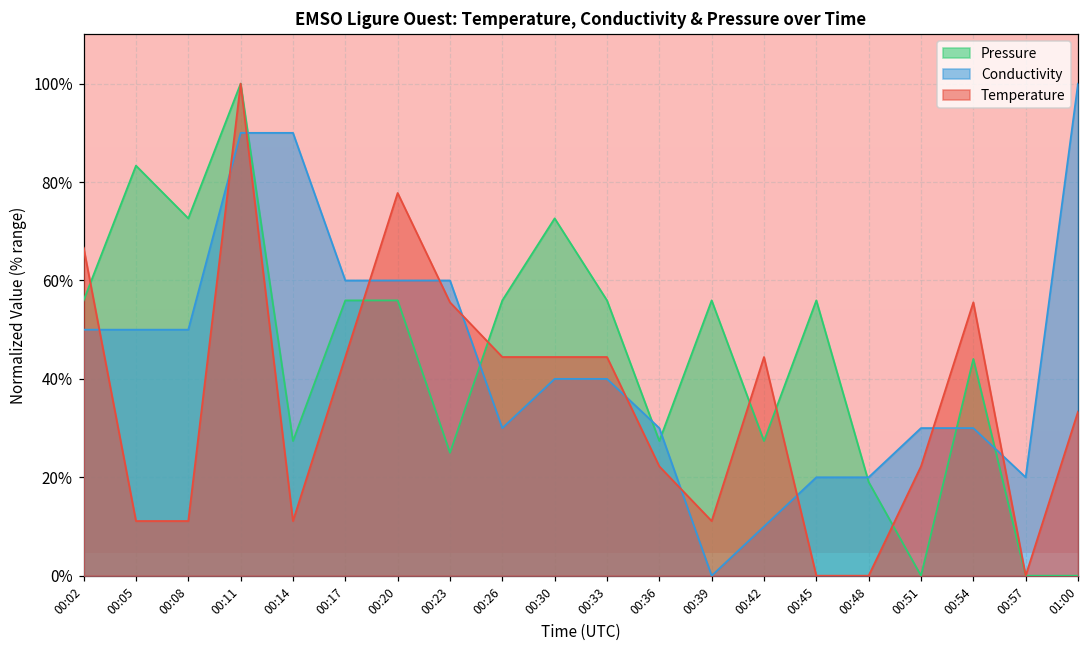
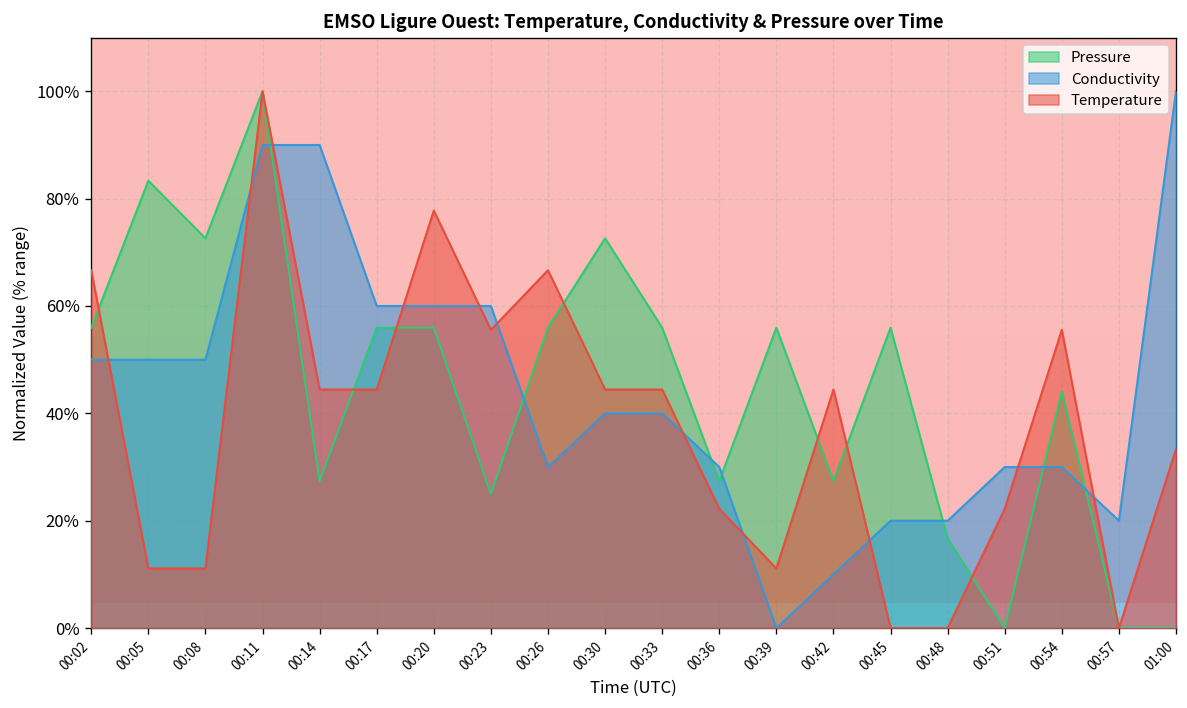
  {
    "Pressure": {
      "00:02": "56%",
      "00:05": "83%",
      "00:08": "73%",
      "00:14": "27%",
      "00:17": "56%",
      "00:20": "56%",
      "00:23": "25%",
      "00:26": "56%",
      "00:30": "73%",
      "00:33": "56%",
      "00:36": "27%",
      "00:39": "56%",
      "00:42": "27%",
      "00:45": "56%",
-     "00:48": "19%",
+     "00:48": "17%",
      "00:51": "0%",
      "00:54": "44%",
      "01:00": "0%"
    },
    "Conductivity": {
      "00:02": "50%",
      "00:05": "50%",
      "00:08": "50%",
      "00:11": "90%",
      "00:14": "90%",
      "00:17": "60%",
      "00:20": "60%",
      "00:23": "60%",
      "00:26": "30%",
      "00:30": "40%",
      "00:33": "40%",
      "00:36": "30%",
      "00:39": "0%",
      "00:42": "10%",
      "00:45": "20%",
      "00:48": "20%",
      "00:51": "30%",
      "00:54": "30%",
      "00:57": "20%",
      "01:00": "100%"
    },
    "Temperature": {
      "00:02": "67%",
      "00:05": "11%",
      "00:08": "11%",
-     "00:14": "11%",
+     "00:14": "44%",
      "00:17": "44%",
      "00:20": "78%",
      "00:23": "56%",
-     "00:26": "44%",
+     "00:26": "67%",
      "00:30": "44%",
      "00:33": "44%",
      "00:36": "22%",
      "00:39": "11%",
      "00:42": "44%",
      "00:45": "0%",
      "00:48": "0%",
      "00:51": "22%",
      "00:54": "56%",
      "01:00": "33%"
    }
  }
